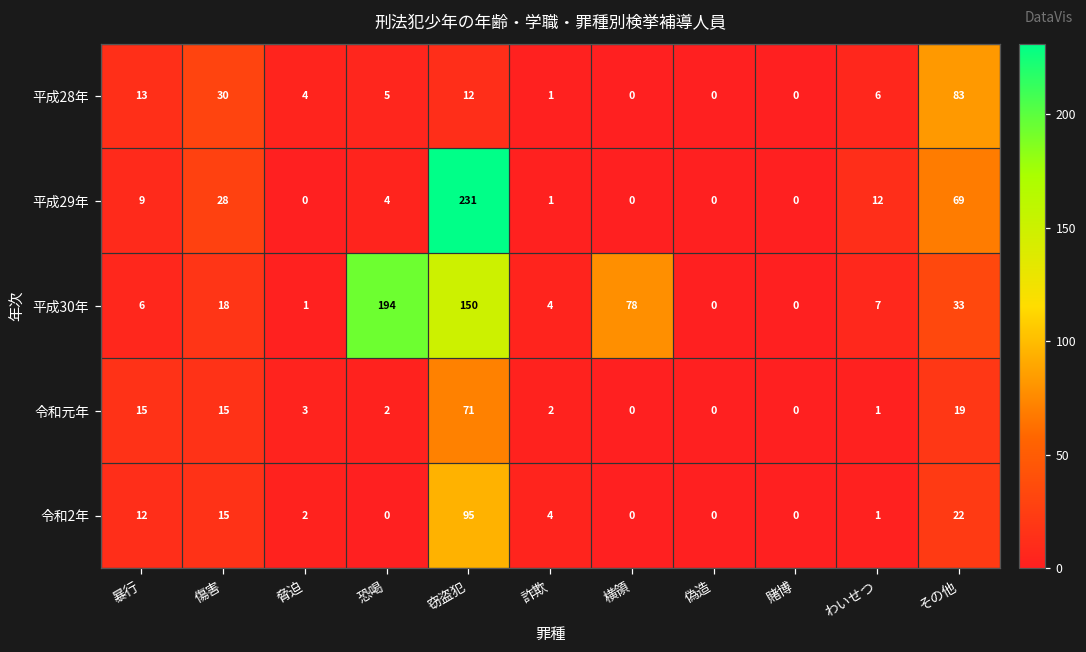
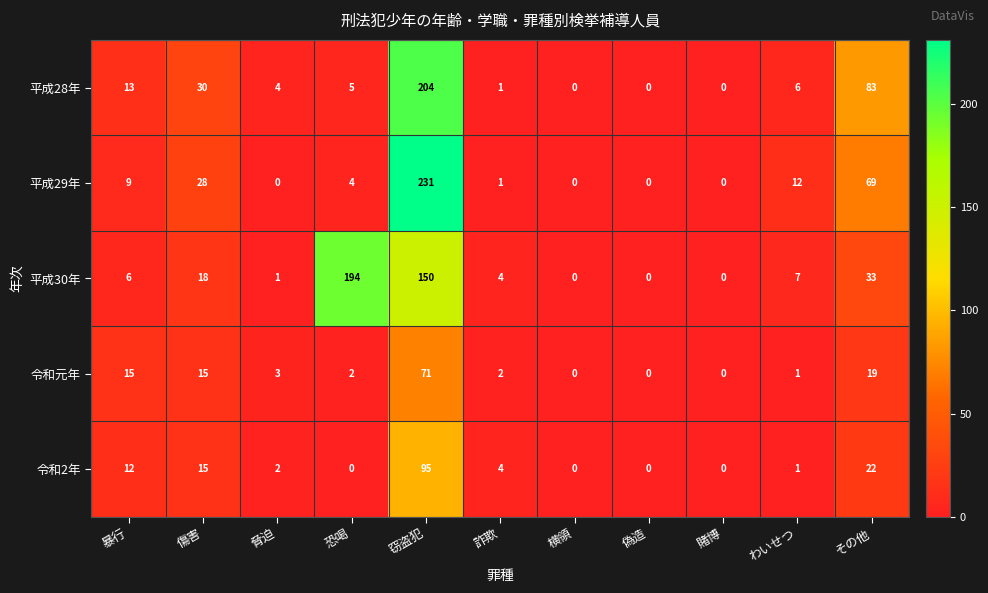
  {
    "平成28年": {
      "暴行": 13,
      "傷害": 30,
      "脅迫": 4,
      "恐喝": 5,
-     "窃盗犯": 12,
+     "窃盗犯": 204,
      "詐欺": 1,
      "横領": 0,
      "偽造": 0,
      "賭博": 0,
      "わいせつ": 6,
      "その他": 83
    },
    "平成29年": {
      "暴行": 9,
      "傷害": 28,
      "脅迫": 0,
      "恐喝": 4,
      "窃盗犯": 231,
      "詐欺": 1,
      "横領": 0,
      "偽造": 0,
      "賭博": 0,
      "わいせつ": 12,
      "その他": 69
    },
    "平成30年": {
      "暴行": 6,
      "傷害": 18,
      "脅迫": 1,
      "恐喝": 194,
      "窃盗犯": 150,
      "詐欺": 4,
-     "横領": 78,
+     "横領": 0,
      "偽造": 0,
      "賭博": 0,
      "わいせつ": 7,
      "その他": 33
    },
    "令和元年": {
      "暴行": 15,
      "傷害": 15,
      "脅迫": 3,
      "恐喝": 2,
      "窃盗犯": 71,
      "詐欺": 2,
      "横領": 0,
      "偽造": 0,
      "賭博": 0,
      "わいせつ": 1,
      "その他": 19
    },
    "令和2年": {
      "暴行": 12,
      "傷害": 15,
      "脅迫": 2,
      "恐喝": 0,
      "窃盗犯": 95,
      "詐欺": 4,
      "横領": 0,
      "偽造": 0,
      "賭博": 0,
      "わいせつ": 1,
      "その他": 22
    }
  }
